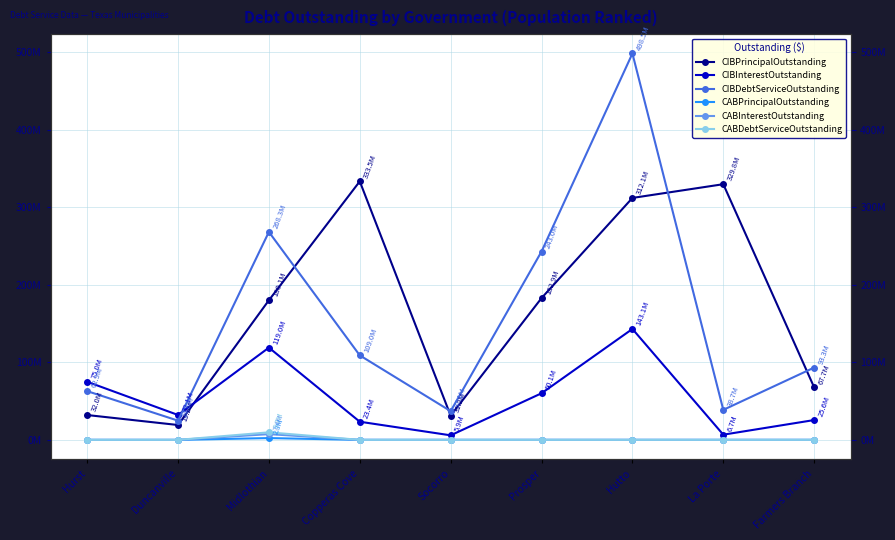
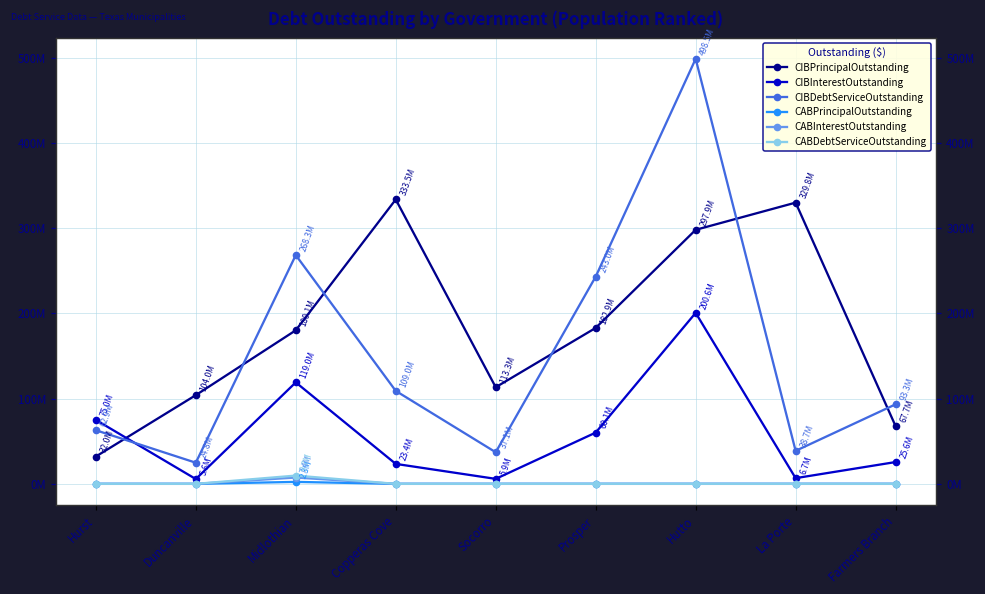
  {
    "CIBPrincipalOutstanding": {
      "Hurst": "32.0M",
-     "Duncanville": "19.2M",
+     "Duncanville": "104.0M",
      "Midlothian": "180.1M",
      "Copperas Cove": "333.5M",
-     "Socorro": "31.2M",
+     "Socorro": "113.3M",
      "Prosper": "182.9M",
-     "Hutto": "312.1M",
+     "Hutto": "297.9M",
      "La Porte": "329.8M",
      "Farmers Branch": "67.7M"
    },
    "CIBInterestOutstanding": {
-     "Duncanville": "32.1M",
+     "Duncanville": "5.6M",
      "Midlothian": "119.0M",
      "Copperas Cove": "23.4M",
      "Socorro": "5.9M",
      "Prosper": "60.1M",
-     "Hutto": "143.1M",
+     "Hutto": "200.6M",
      "La Porte": "6.7M",
      "Farmers Branch": "25.6M"
    }
  }
